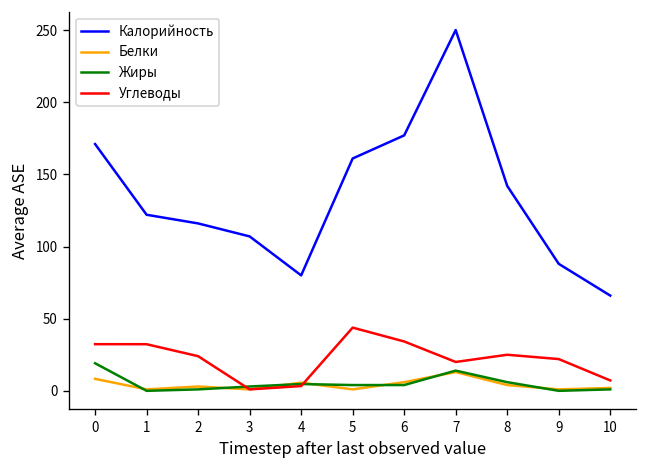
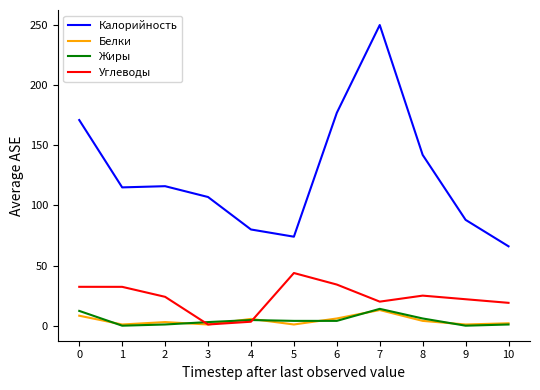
  {
    "Калорийность": {
      "0": 171,
-     "1": 122,
+     "1": 115,
      "2": 116,
      "3": 107,
      "4": 80,
-     "5": 161,
+     "5": 74,
      "6": 177,
      "7": 250,
      "8": 142,
      "9": 88,
      "10": 66
    },
    "Белки": {
      "0": 8,
      "5": 1
    },
    "Жиры": {
-     "0": 19,
+     "0": 12,
      "5": 4
    },
    "Углеводы": {
      "0": 32,
      "1": 32,
      "2": 24,
      "5": 44,
      "6": 34,
      "7": 20,
      "8": 25,
      "9": 22,
-     "10": 7
+     "10": 19
    }
  }
